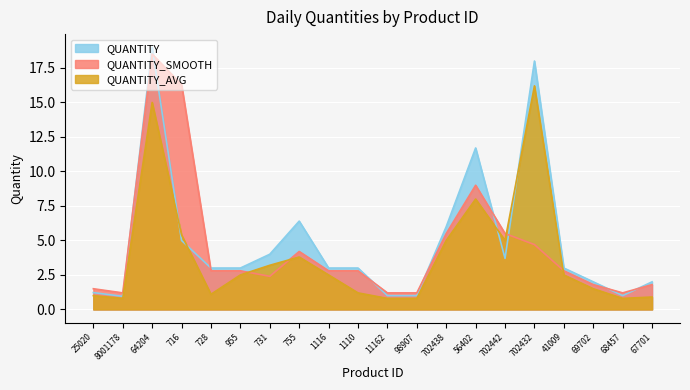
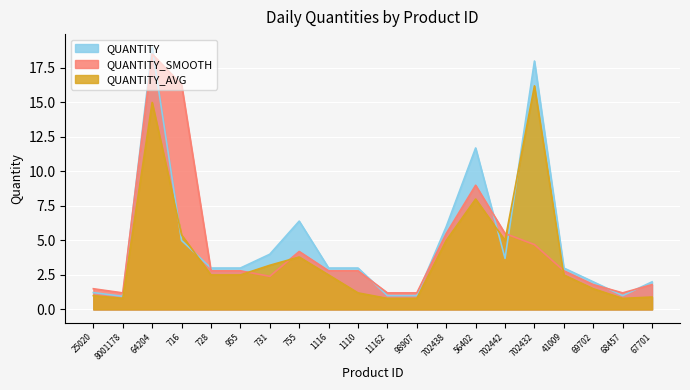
  {
    "QUANTITY": {
      "25020": 1.2,
      "716": 5.0,
      "728": 3.0,
      "955": 3.0,
      "731": 4.0,
      "755": 6.4,
      "1116": 3.0,
      "1110": 3.0,
      "11162": 1.0,
      "98907": 1.0,
      "702438": 6.0,
      "56402": 11.7,
      "702442": 3.7,
      "702432": 18.0,
      "41009": 3.0,
      "69702": 2.0,
      "68457": 1.0,
      "67701": 2.0
    },
    "QUANTITY_SMOOTH": {
      "25020": 1.5,
      "8001178": 1.2,
      "728": 2.8,
      "955": 2.8,
      "731": 2.4,
      "755": 4.2,
      "1116": 2.8,
      "1110": 2.8,
      "11162": 1.2,
      "98907": 1.2,
      "702438": 5.5,
      "56402": 9.0,
      "702442": 5.5,
      "702432": 4.7,
      "41009": 2.8,
      "69702": 1.8,
      "68457": 1.2,
      "67701": 1.8
    },
    "QUANTITY_AVG": {
      "25020": 1.0,
      "64204": 15.0,
      "716": 5.4,
-     "728": 1.1,
+     "728": 2.5,
      "955": 2.5,
      "731": 3.2,
      "755": 3.8,
      "1116": 2.5,
      "1110": 1.2,
      "11162": 0.8,
      "98907": 0.8,
      "702438": 5.0,
      "56402": 8.0,
      "702442": 5.0,
      "702432": 16.2,
      "41009": 2.5,
      "69702": 1.5,
      "68457": 0.8,
      "67701": 0.9
    }
  }
